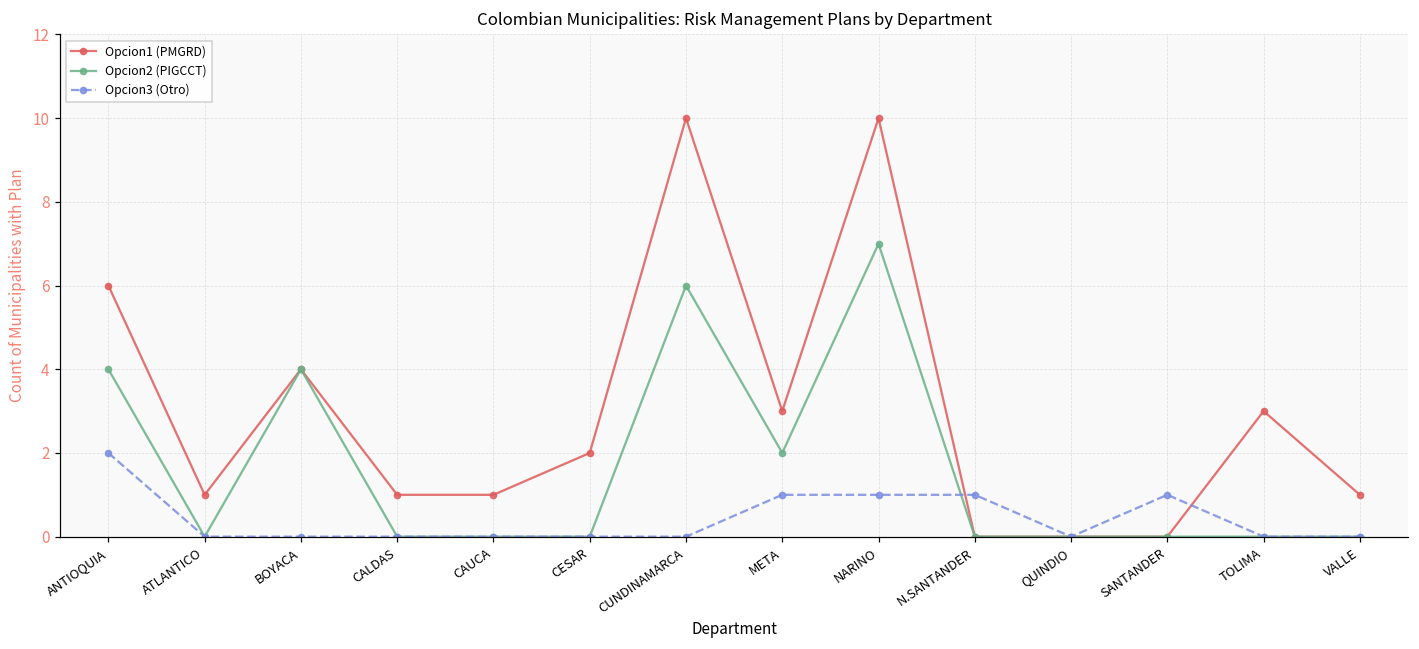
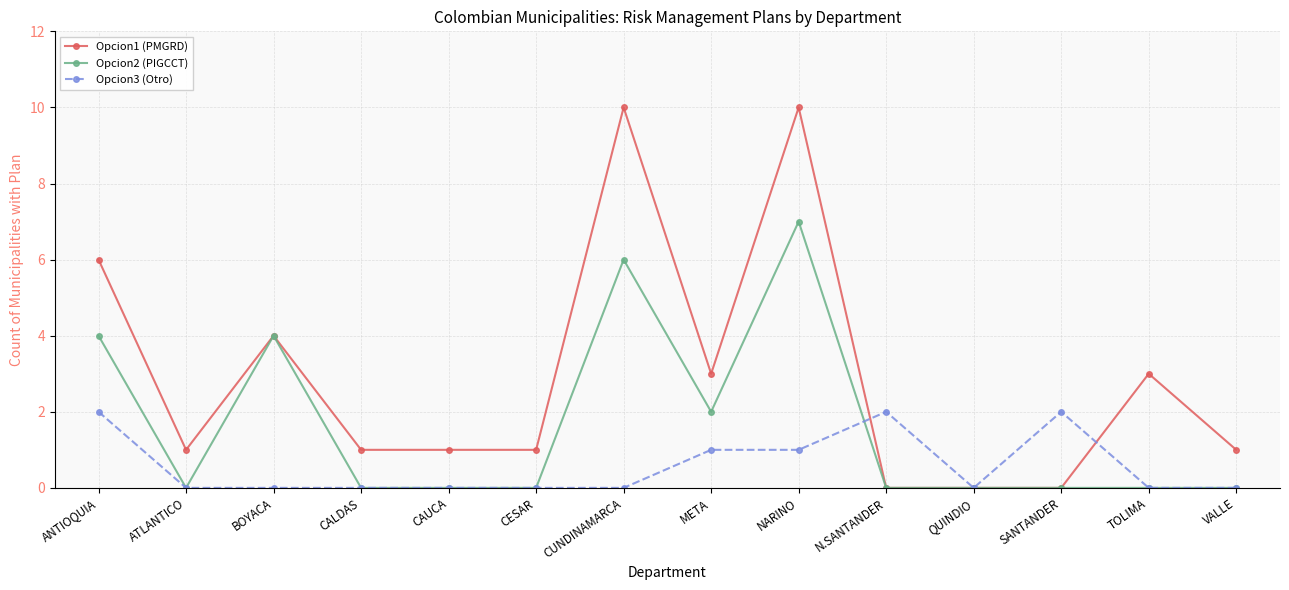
  {
    "Opcion1 (PMGRD)": {
      "ANTIOQUIA": 6,
      "ATLANTICO": 1,
      "CALDAS": 1,
      "CAUCA": 1,
-     "CESAR": 2,
+     "CESAR": 1,
      "CUNDINAMARCA": 10,
      "META": 3,
      "NARINO": 10,
      "TOLIMA": 3,
      "VALLE": 1
    },
    "Opcion2 (PIGCCT)": {
      "ANTIOQUIA": 4,
      "CUNDINAMARCA": 6,
      "META": 2,
      "NARINO": 7
    },
    "Opcion3 (Otro)": {
      "ANTIOQUIA": 2,
      "BOYACA": 0,
      "CUNDINAMARCA": 0,
      "META": 1,
      "NARINO": 1,
-     "N.SANTANDER": 1,
-     "SANTANDER": 1
+     "N.SANTANDER": 2,
+     "SANTANDER": 2
    }
  }
